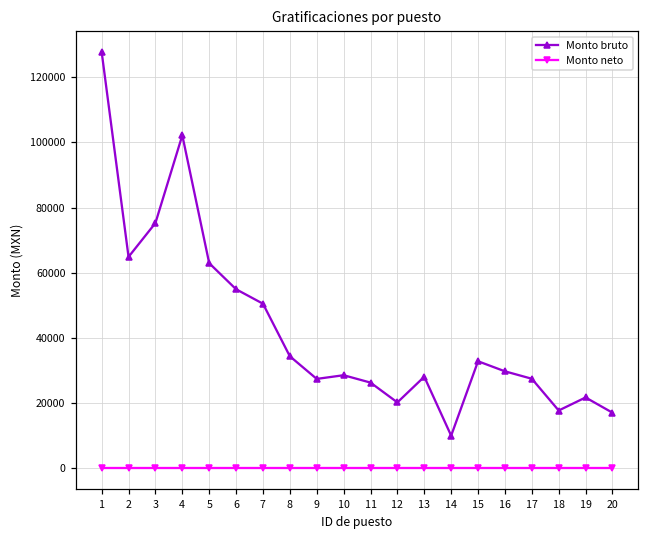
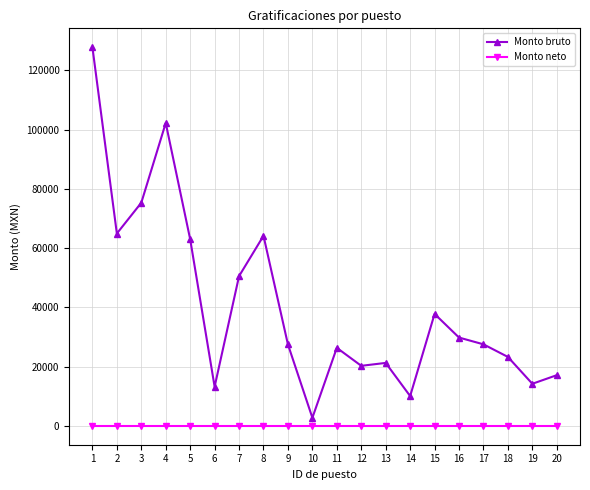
  {
    "Monto bruto": {
      "1": 128000,
      "2": 65000,
      "3": 75000,
      "4": 102000,
      "5": 63000,
-     "6": 55000,
+     "6": 13000,
      "7": 51000,
-     "8": 34000,
+     "8": 64000,
      "9": 27000,
-     "10": 29000,
+     "10": 3000,
      "11": 26000,
      "12": 20000,
-     "13": 28000,
+     "13": 21000,
      "14": 10000,
-     "15": 33000,
+     "15": 38000,
      "16": 30000,
      "17": 27000,
-     "18": 18000,
-     "19": 22000,
+     "18": 23000,
+     "19": 14000,
      "20": 17000
    },
    "Monto neto": {
      "1": 0,
      "2": 0,
      "3": 0,
      "4": 0,
      "5": 0,
      "6": 0,
      "7": 0,
      "8": 0,
      "9": 0,
      "10": 0,
      "11": 0,
      "12": 0,
      "13": 0,
      "14": 0,
      "15": 0,
      "16": 0,
      "17": 0,
      "18": 0,
      "19": 0,
      "20": 0
    }
  }
